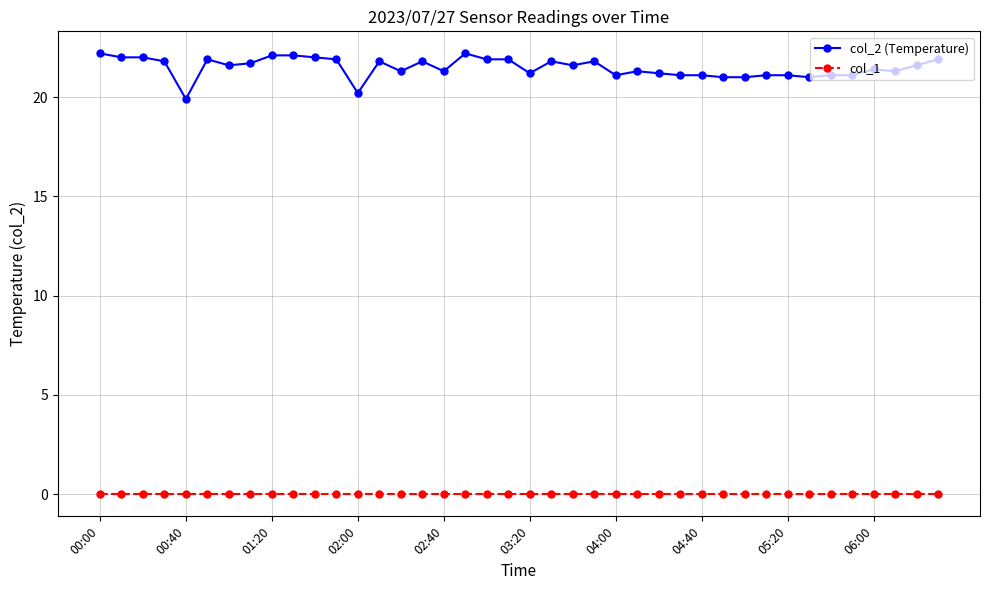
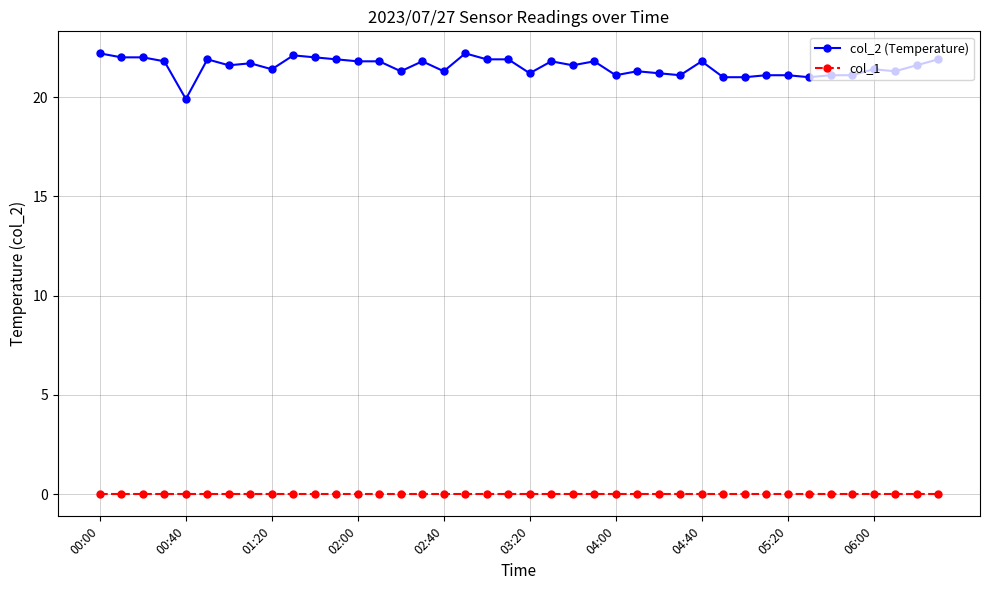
  {
    "col_2 (Temperature)": {
      "00:00": 22.2,
      "00:40": 19.9,
-     "01:20": 22.1,
-     "02:00": 20.2,
+     "01:20": 21.4,
+     "02:00": 21.8,
      "02:40": 21.3,
      "03:20": 21.2,
      "04:00": 21.1,
-     "04:40": 21.1,
+     "04:40": 21.8,
      "05:20": 21.1
    },
    "col_1": {
      "00:00": 0.0,
      "00:40": 0.0,
      "01:20": 0.0,
      "02:00": 0.0,
      "02:40": 0.0,
      "03:20": 0.0,
      "04:00": 0.0,
      "04:40": 0.0,
      "05:20": 0.0,
      "06:00": 0.0
    }
  }
